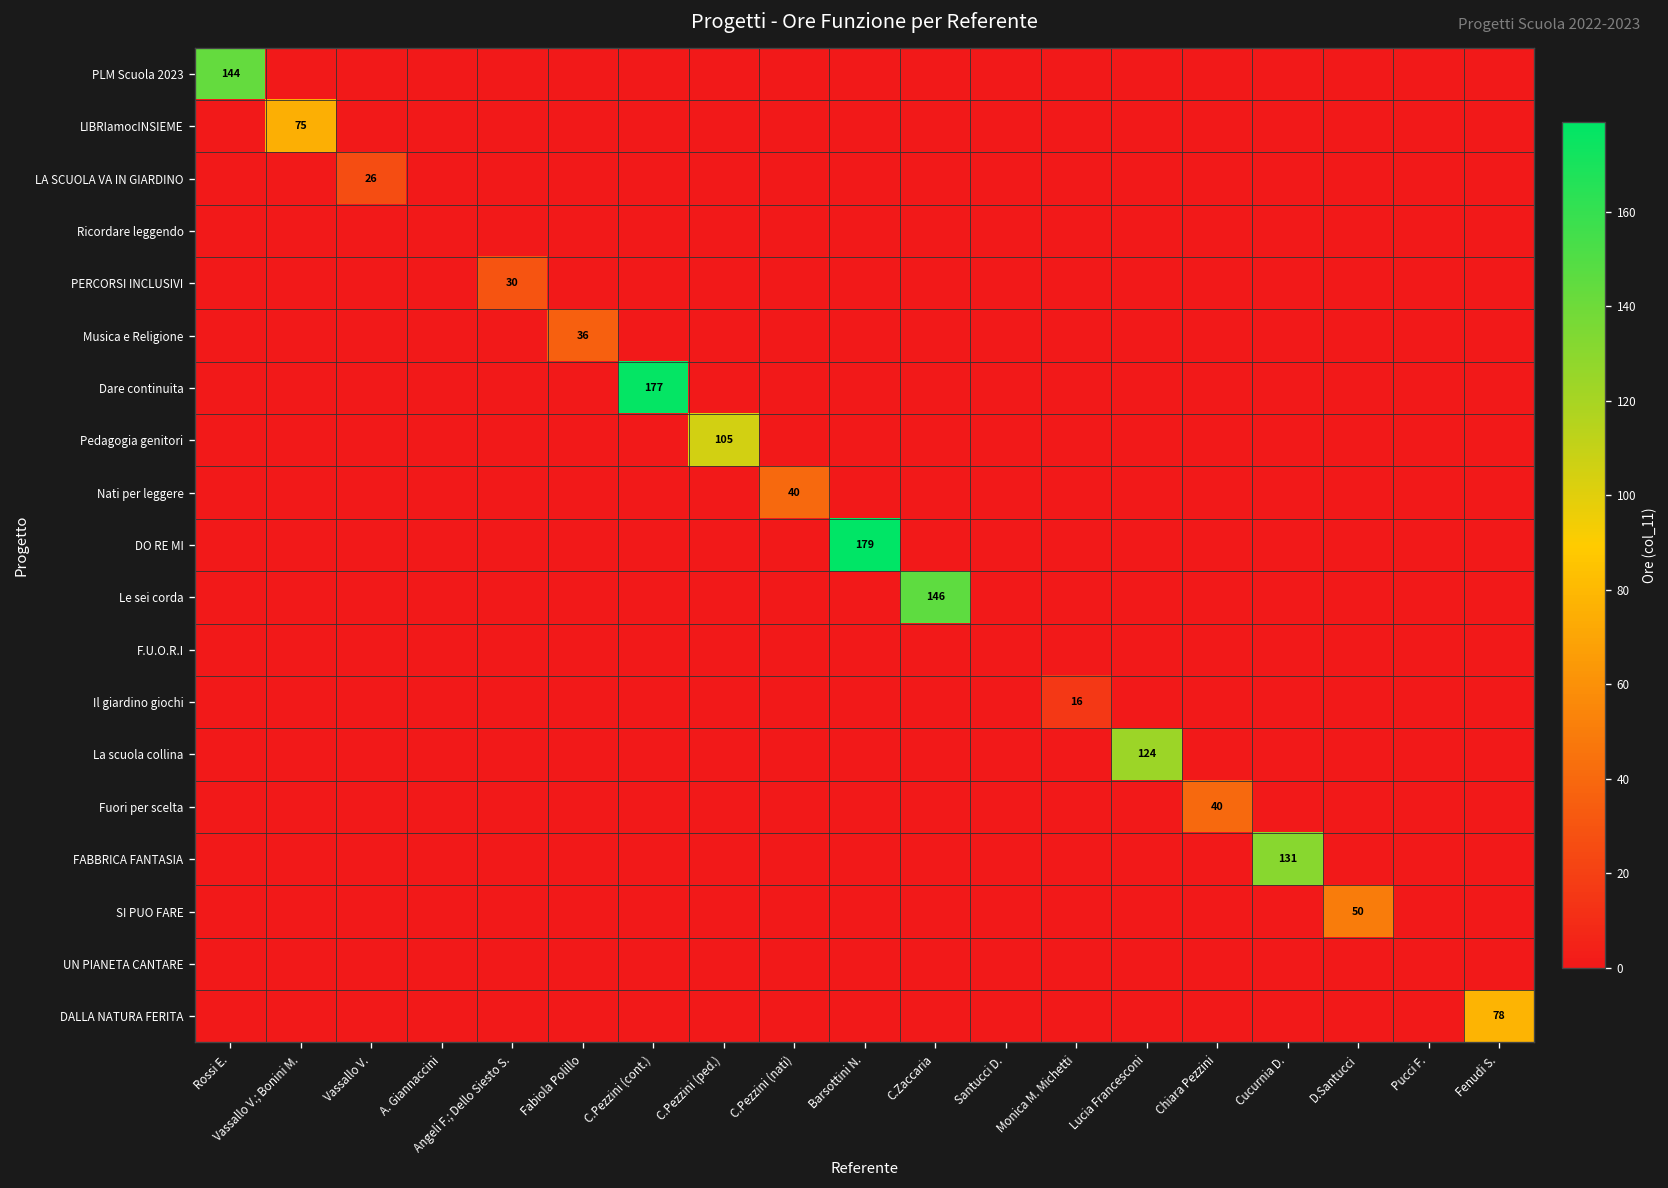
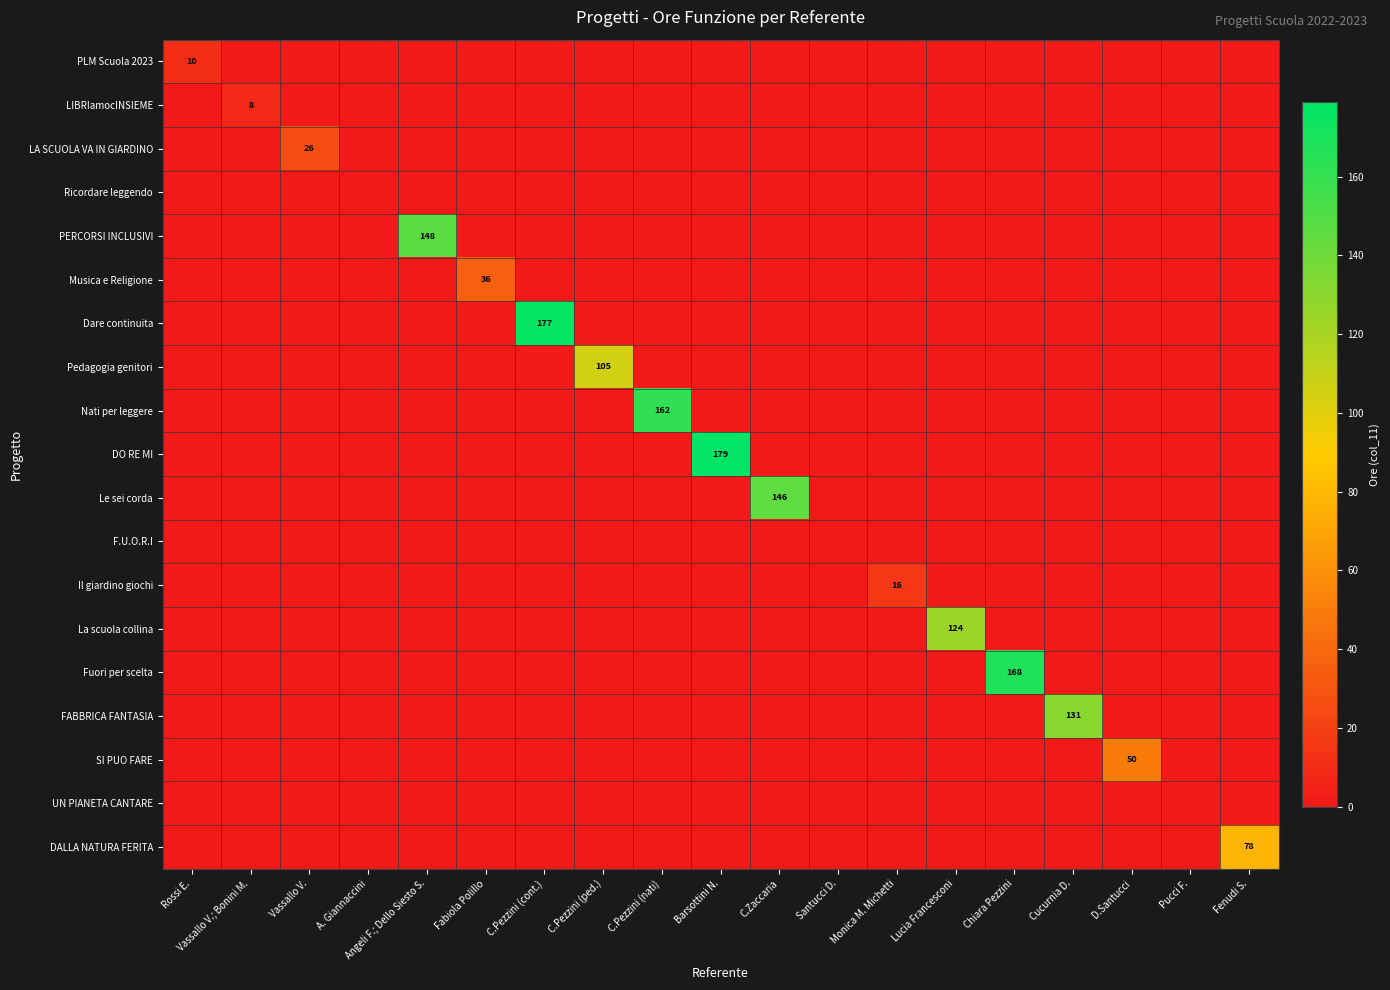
  {
    "PLM Scuola 2023": {
-     "Rossi E.": 144
+     "Rossi E.": 10
    },
    "LIBRIamocINSIEME": {
-     "Vassallo V.; Bonini M.": 75
+     "Vassallo V.; Bonini M.": 8
    },
    "LA SCUOLA VA IN GIARDINO": {
      "Vassallo V.": 26
    },
    "PERCORSI INCLUSIVI": {
-     "Angeli F.; Dello Siesto S.": 30
+     "Angeli F.; Dello Siesto S.": 148
    },
    "Musica e Religione": {
      "Fabiola Polillo": 36
    },
    "Dare continuita": {
      "C.Pezzini (cont.)": 177
    },
    "Pedagogia genitori": {
      "C.Pezzini (ped.)": 105
    },
    "Nati per leggere": {
-     "C.Pezzini (nati)": 40
+     "C.Pezzini (nati)": 162
    },
    "DO RE MI": {
      "Barsottini N.": 179
    },
    "Le sei corda": {
      "C.Zaccaria": 146
    },
    "Il giardino giochi": {
      "Monica M. Michetti": 16
    },
    "La scuola collina": {
      "Lucia Francesconi": 124
    },
    "Fuori per scelta": {
-     "Chiara Pezzini": 40
+     "Chiara Pezzini": 168
    },
    "FABBRICA FANTASIA": {
      "Cucurnia D.": 131
    },
    "SI PUO FARE": {
      "D.Santucci": 50
    },
    "DALLA NATURA FERITA": {
      "Fenudi S.": 78
    }
  }
